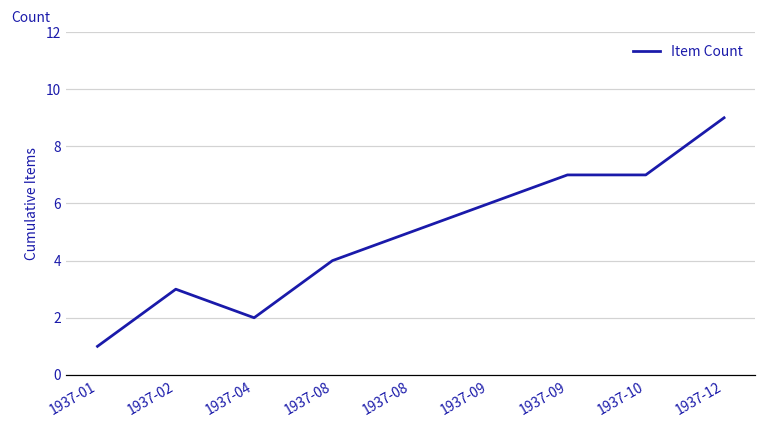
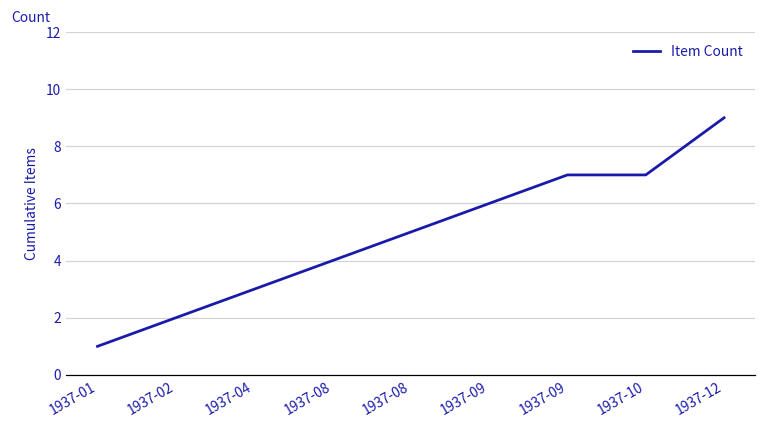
  {
    "1937-01": 1,
-   "1937-02": 3,
-   "1937-04": 2,
+   "1937-02": 2,
+   "1937-04": 3,
    "1937-10": 7,
    "1937-12": 9
  }
